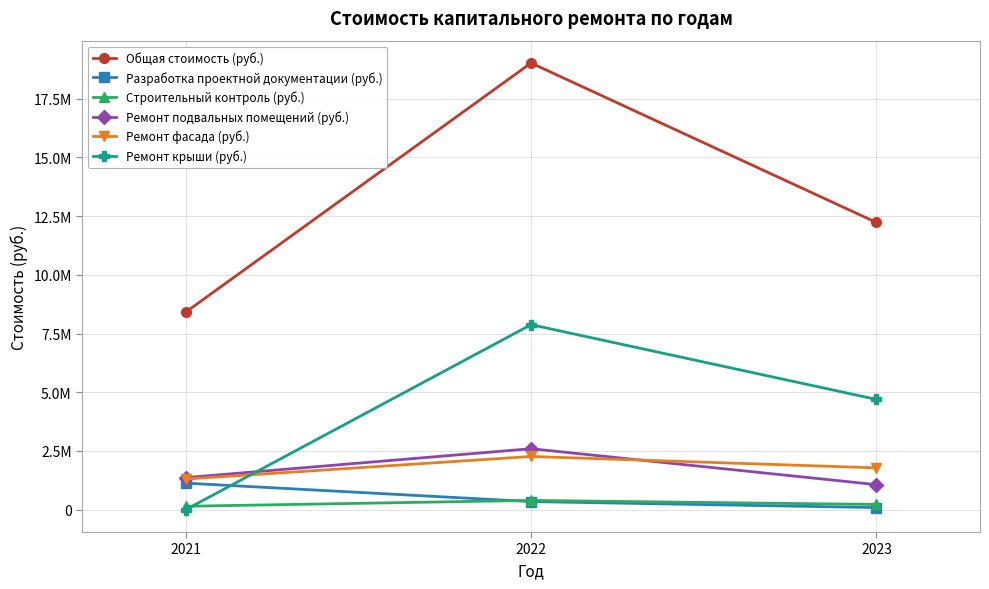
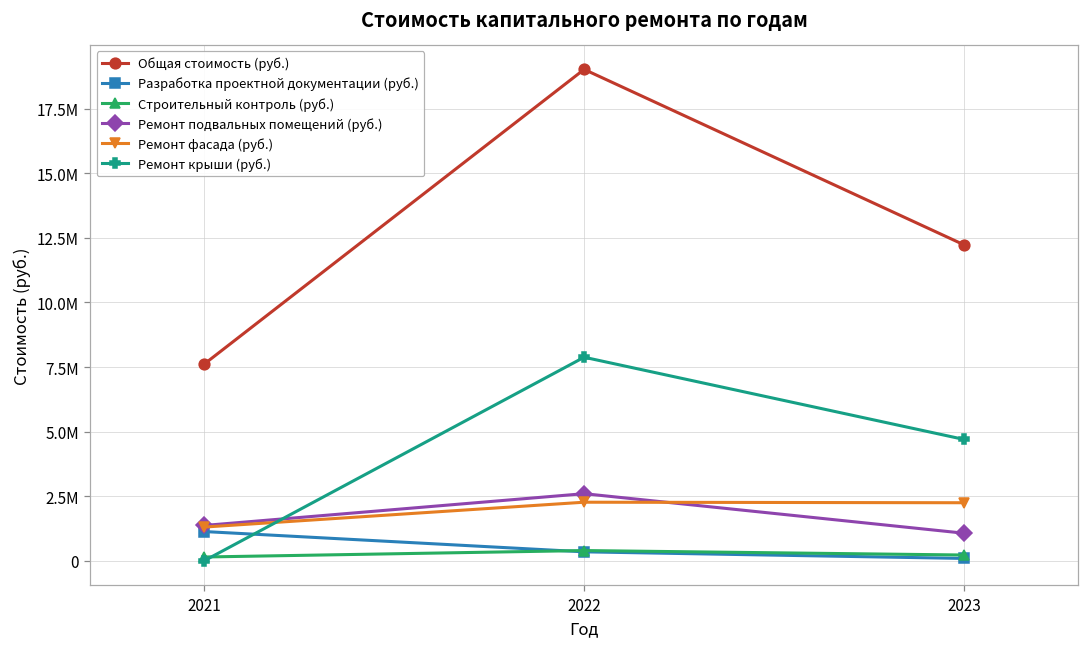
  {
    "Общая стоимость (руб.)": {
-     "2021": 8400000,
+     "2021": 7600000,
      "2022": 19000000,
      "2023": 12200000
    },
    "Разработка проектной документации (руб.)": {
      "2021": 1100000,
      "2023": 100000
    },
    "Ремонт подвальных помещений (руб.)": {
      "2022": 2600000,
      "2023": 1100000
    },
    "Ремонт фасада (руб.)": {
      "2022": 2300000,
-     "2023": 1800000
+     "2023": 2200000
    }
  }
